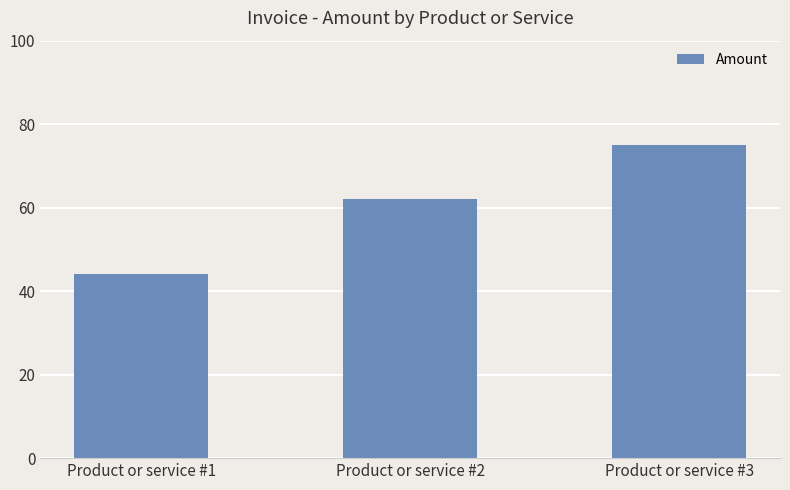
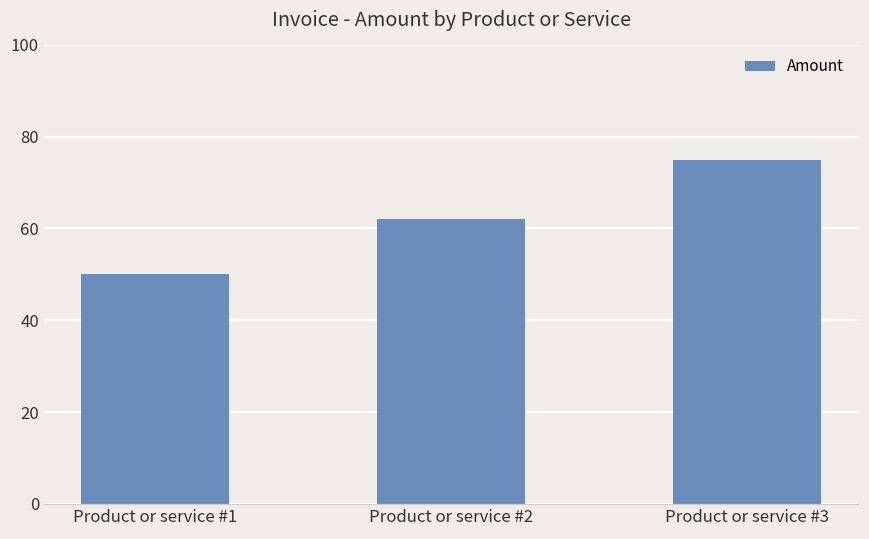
  {
-   "Product or service #1": 44,
+   "Product or service #1": 50,
    "Product or service #2": 62,
    "Product or service #3": 75
  }
